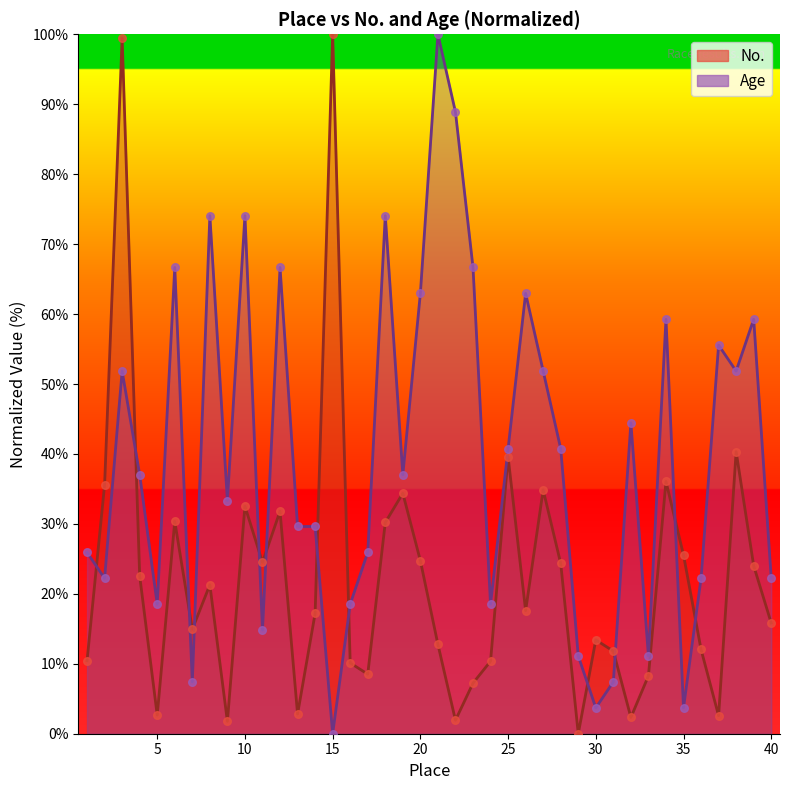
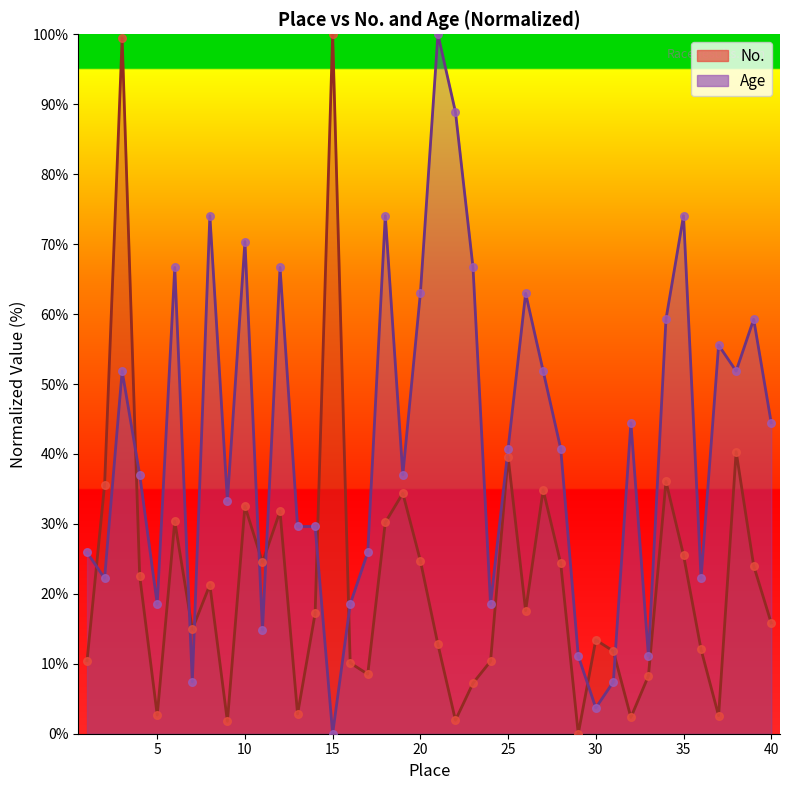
  {
    "Age": {
      "5": "19%",
-     "10": "74%",
+     "10": "70%",
      "15": "0%",
      "20": "63%",
      "25": "41%",
      "30": "4%",
-     "35": "4%",
-     "40": "22%"
+     "35": "74%",
+     "40": "44%"
    }
  }
